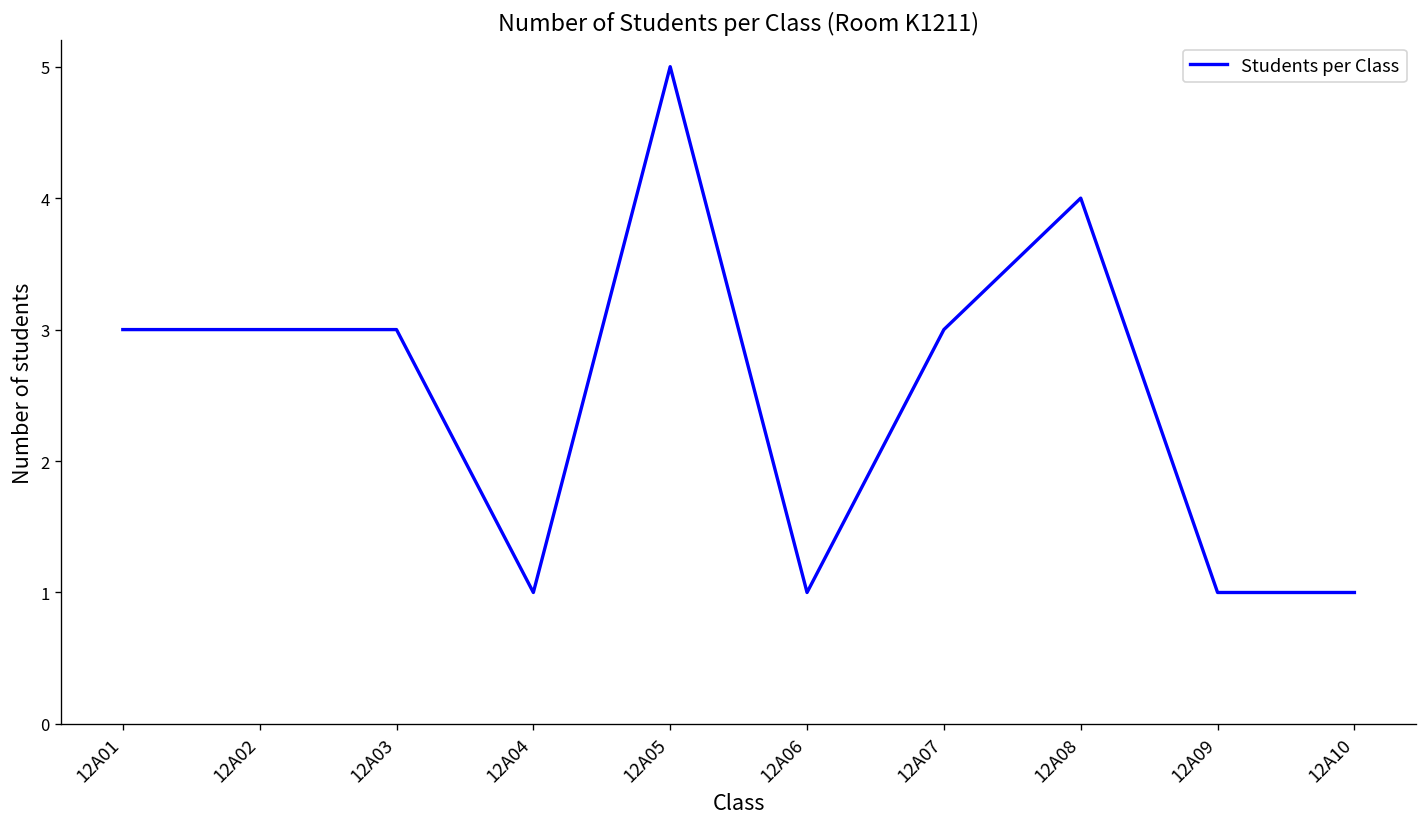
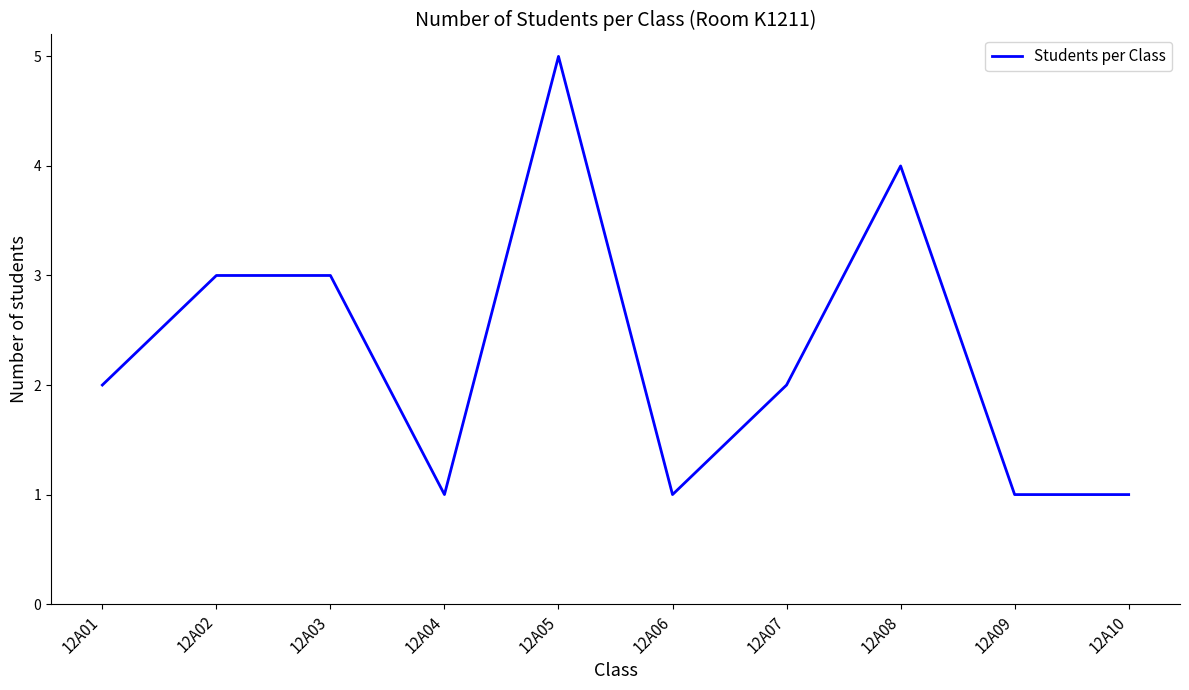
  {
-   "12A01": 3,
+   "12A01": 2,
    "12A02": 3,
    "12A03": 3,
    "12A04": 1,
    "12A05": 5,
    "12A06": 1,
-   "12A07": 3,
+   "12A07": 2,
    "12A08": 4,
    "12A09": 1,
    "12A10": 1
  }
